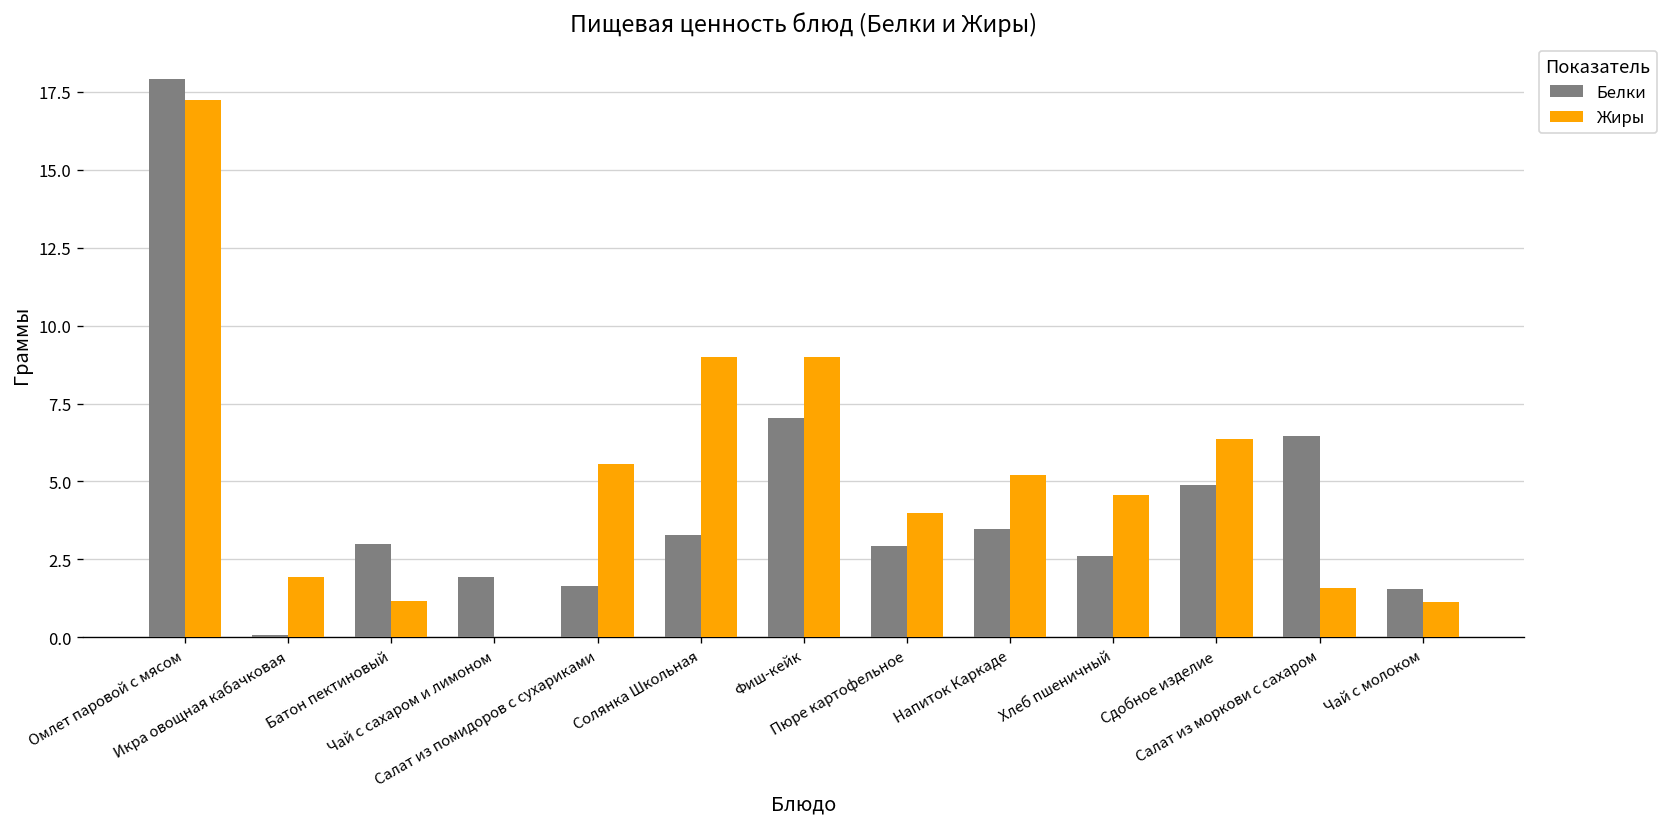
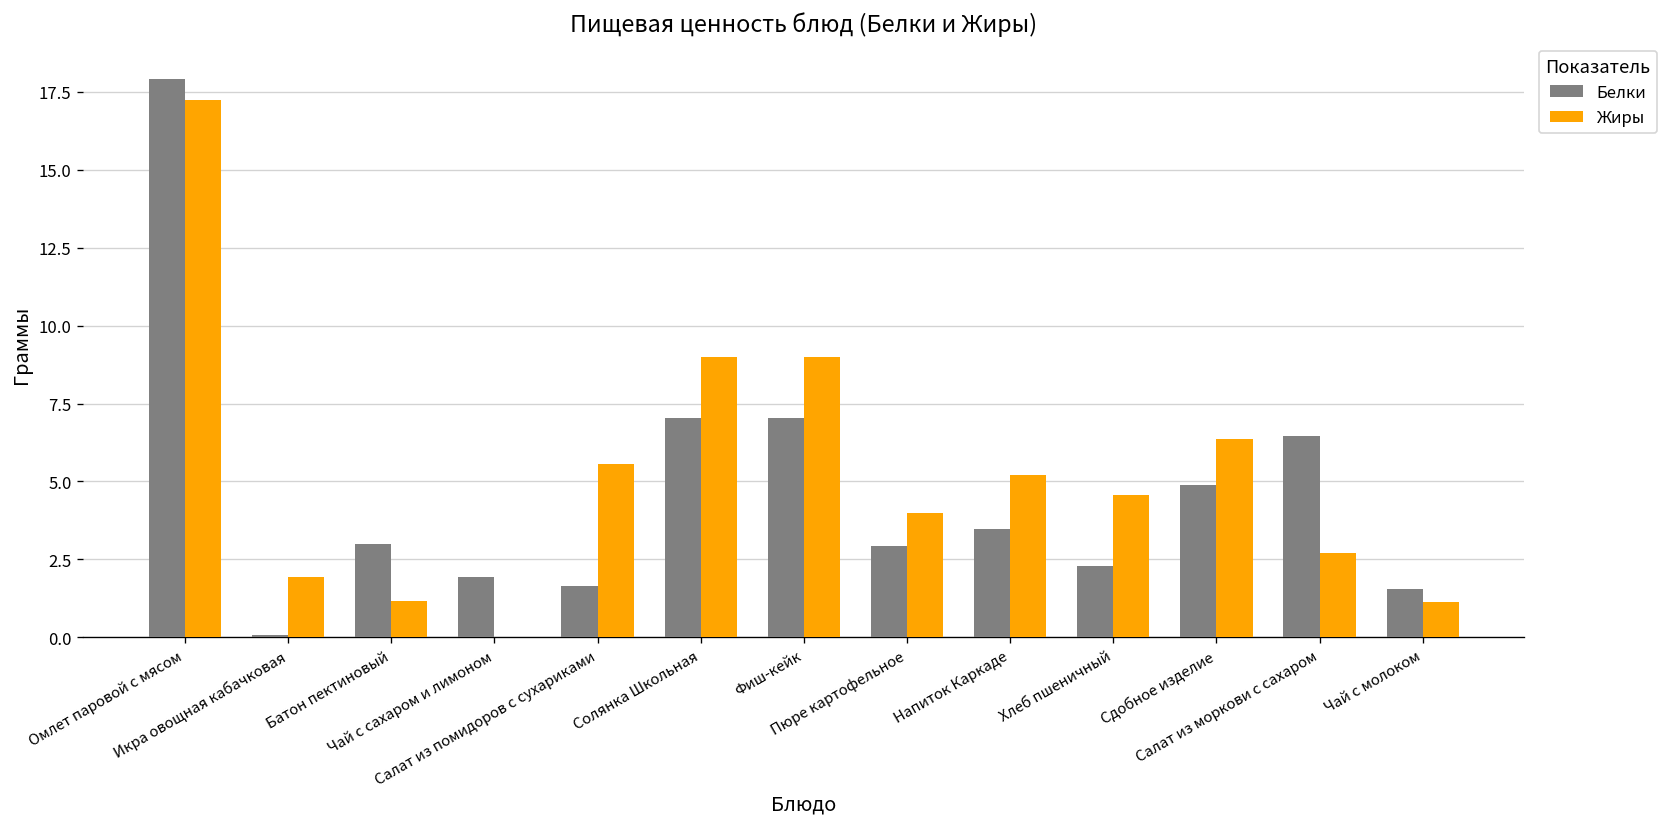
  {
    "Белки": {
      "Омлет паровой с мясом": 17.9,
      "Батон пектиновый": 3.0,
      "Чай с сахаром и лимоном": 1.9,
      "Салат из помидоров с сухариками": 1.7,
-     "Солянка Школьная": 3.3,
+     "Солянка Школьная": 7.0,
      "Фиш-кейк": 7.0,
      "Пюре картофельное": 2.9,
      "Напиток Каркаде": 3.5,
-     "Хлеб пшеничный": 2.6,
+     "Хлеб пшеничный": 2.3,
      "Сдобное изделие": 4.9,
      "Салат из моркови с сахаром": 6.5,
      "Чай с молоком": 1.5
    },
    "Жиры": {
      "Омлет паровой с мясом": 17.3,
      "Икра овощная кабачковая": 2.0,
      "Батон пектиновый": 1.2,
      "Салат из помидоров с сухариками": 5.6,
      "Солянка Школьная": 9.0,
      "Фиш-кейк": 9.0,
      "Пюре картофельное": 4.0,
      "Напиток Каркаде": 5.2,
      "Хлеб пшеничный": 4.6,
      "Сдобное изделие": 6.4,
-     "Салат из моркови с сахаром": 1.6,
+     "Салат из моркови с сахаром": 2.7,
      "Чай с молоком": 1.1
    }
  }
